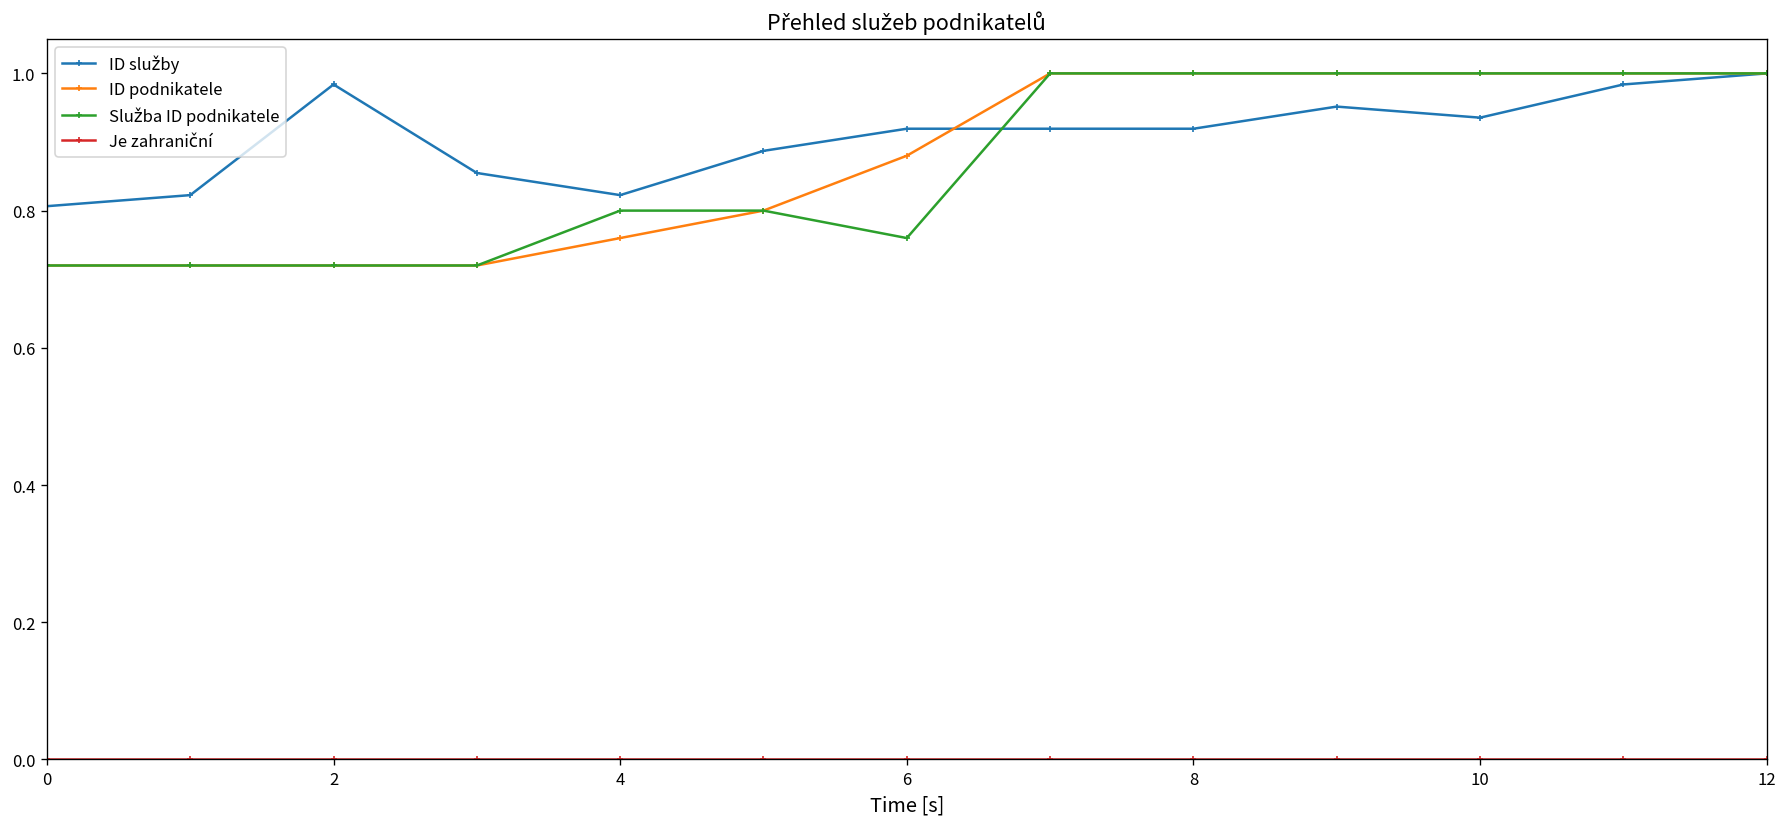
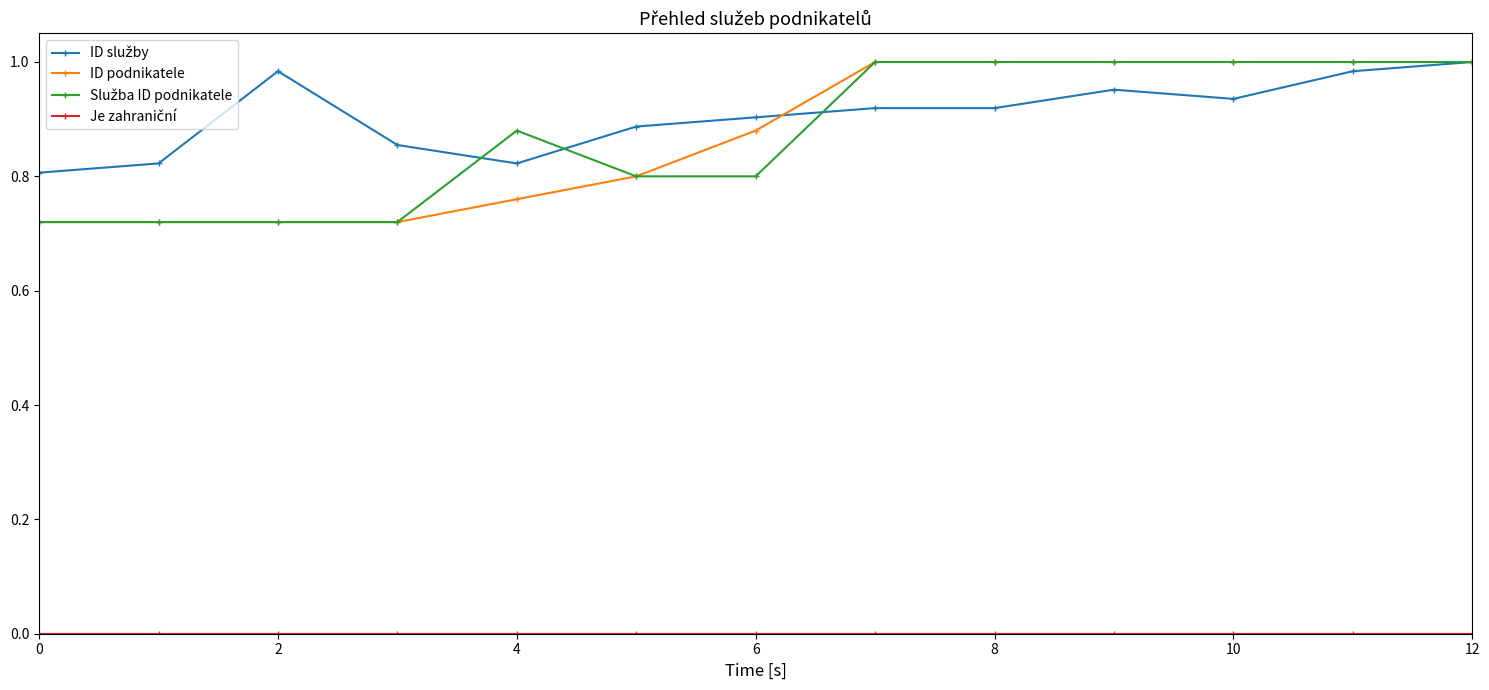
  {
    "ID služby": {
      "0": 0.81,
      "2": 0.98,
      "4": 0.82,
-     "6": 0.92,
+     "6": 0.90,
      "8": 0.92,
      "10": 0.94
    },
    "ID podnikatele": {
      "4": 0.76,
      "6": 0.88
    },
    "Služba ID podnikatele": {
-     "4": 0.80,
-     "6": 0.76
+     "4": 0.88,
+     "6": 0.80
    },
    "Je zahraniční": {
      "0": 0.00,
      "2": 0.00,
      "4": 0.00,
      "6": 0.00,
      "8": 0.00,
      "10": 0.00,
      "12": 0.00
    }
  }
